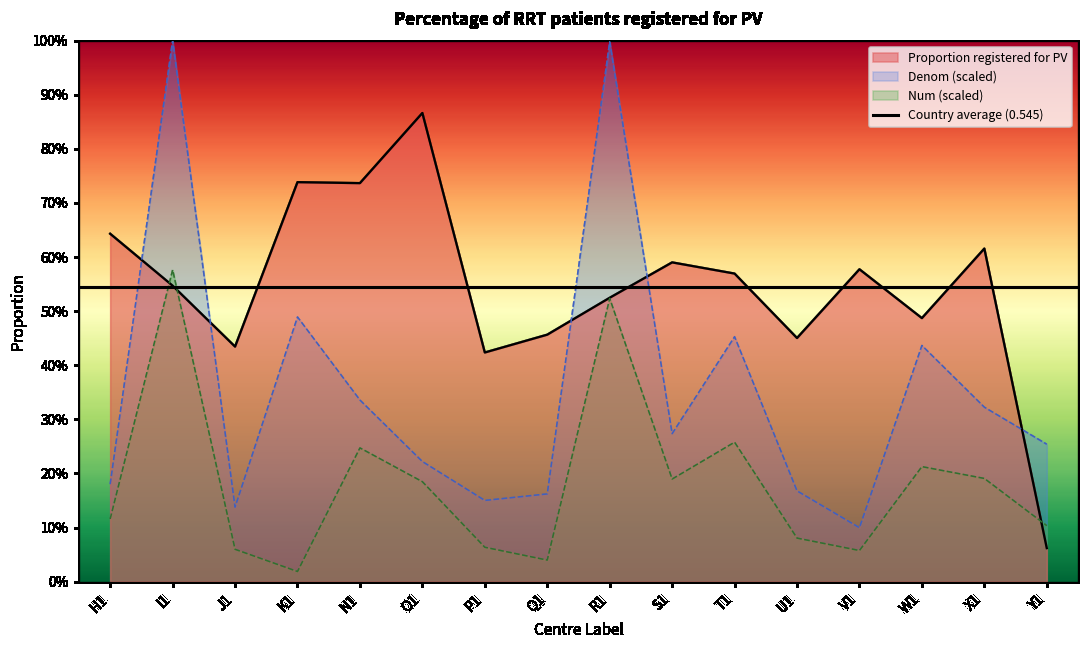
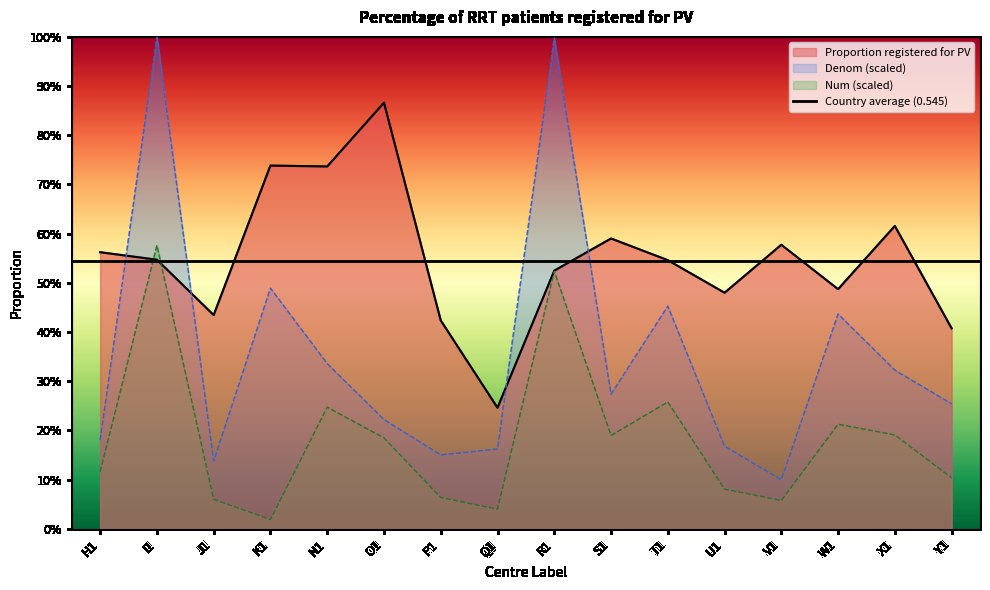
  {
    "Proportion registered for PV": {
-     "H1": "64%",
+     "H1": "56%",
      "I1": "55%",
      "J1": "43%",
      "K1": "74%",
      "N1": "74%",
      "O1": "87%",
      "P1": "42%",
-     "Q1": "46%",
+     "Q1": "25%",
      "S1": "59%",
-     "T1": "57%",
-     "U1": "45%",
+     "T1": "55%",
+     "U1": "48%",
      "V1": "58%",
      "W1": "49%",
      "X1": "62%",
-     "Y1": "6%"
+     "Y1": "41%"
    }
  }
